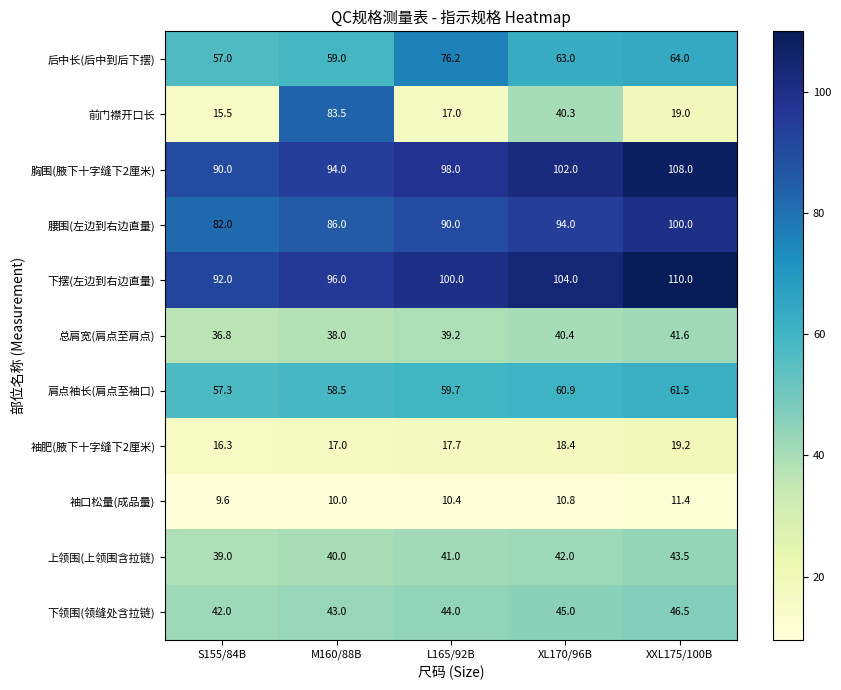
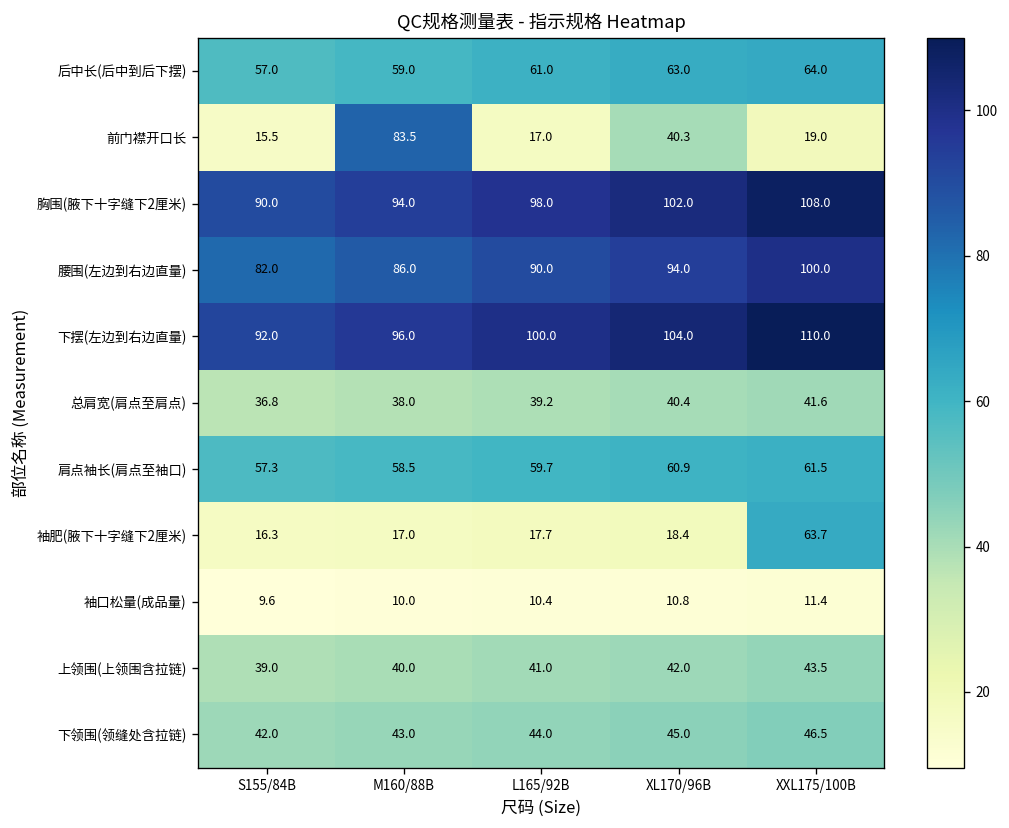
  {
    "后中长(后中到后下摆)": {
      "S155/84B": 57.0,
      "M160/88B": 59.0,
-     "L165/92B": 76.2,
+     "L165/92B": 61.0,
      "XL170/96B": 63.0,
      "XXL175/100B": 64.0
    },
    "前门襟开口长": {
      "S155/84B": 15.5,
      "M160/88B": 83.5,
      "L165/92B": 17.0,
      "XL170/96B": 40.3,
      "XXL175/100B": 19.0
    },
    "胸围(腋下十字缝下2厘米)": {
      "S155/84B": 90.0,
      "M160/88B": 94.0,
      "L165/92B": 98.0,
      "XL170/96B": 102.0,
      "XXL175/100B": 108.0
    },
    "腰围(左边到右边直量)": {
      "S155/84B": 82.0,
      "M160/88B": 86.0,
      "L165/92B": 90.0,
      "XL170/96B": 94.0,
      "XXL175/100B": 100.0
    },
    "下摆(左边到右边直量)": {
      "S155/84B": 92.0,
      "M160/88B": 96.0,
      "L165/92B": 100.0,
      "XL170/96B": 104.0,
      "XXL175/100B": 110.0
    },
    "总肩宽(肩点至肩点)": {
      "S155/84B": 36.8,
      "M160/88B": 38.0,
      "L165/92B": 39.2,
      "XL170/96B": 40.4,
      "XXL175/100B": 41.6
    },
    "肩点袖长(肩点至袖口)": {
      "S155/84B": 57.3,
      "M160/88B": 58.5,
      "L165/92B": 59.7,
      "XL170/96B": 60.9,
      "XXL175/100B": 61.5
    },
    "袖肥(腋下十字缝下2厘米)": {
      "S155/84B": 16.3,
      "M160/88B": 17.0,
      "L165/92B": 17.7,
      "XL170/96B": 18.4,
-     "XXL175/100B": 19.2
+     "XXL175/100B": 63.7
    },
    "袖口松量(成品量)": {
      "S155/84B": 9.6,
      "M160/88B": 10.0,
      "L165/92B": 10.4,
      "XL170/96B": 10.8,
      "XXL175/100B": 11.4
    },
    "上领围(上领围含拉链)": {
      "S155/84B": 39.0,
      "M160/88B": 40.0,
      "L165/92B": 41.0,
      "XL170/96B": 42.0,
      "XXL175/100B": 43.5
    },
    "下领围(领缝处含拉链)": {
      "S155/84B": 42.0,
      "M160/88B": 43.0,
      "L165/92B": 44.0,
      "XL170/96B": 45.0,
      "XXL175/100B": 46.5
    }
  }
